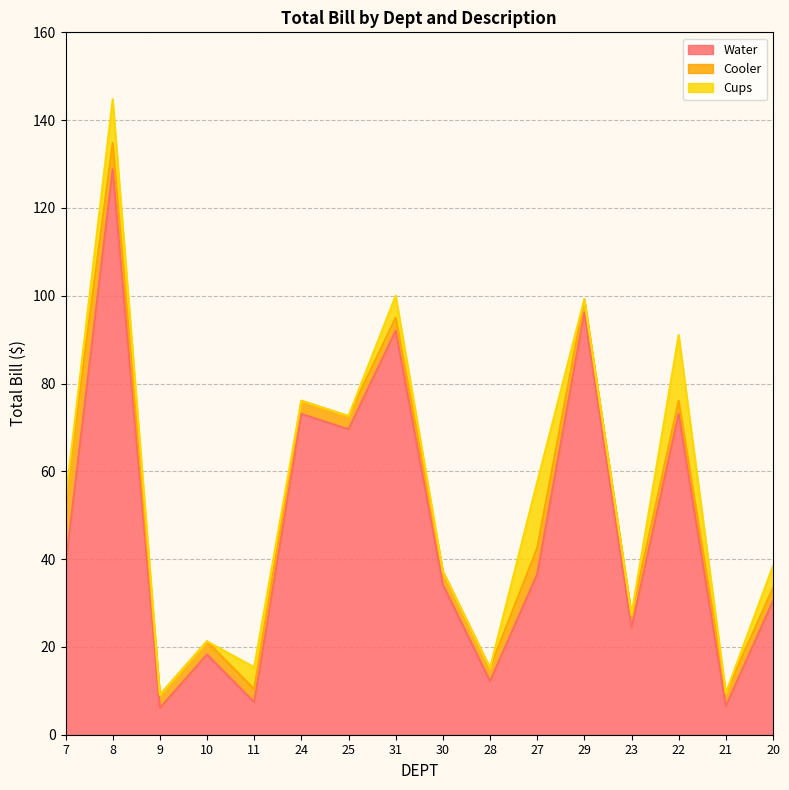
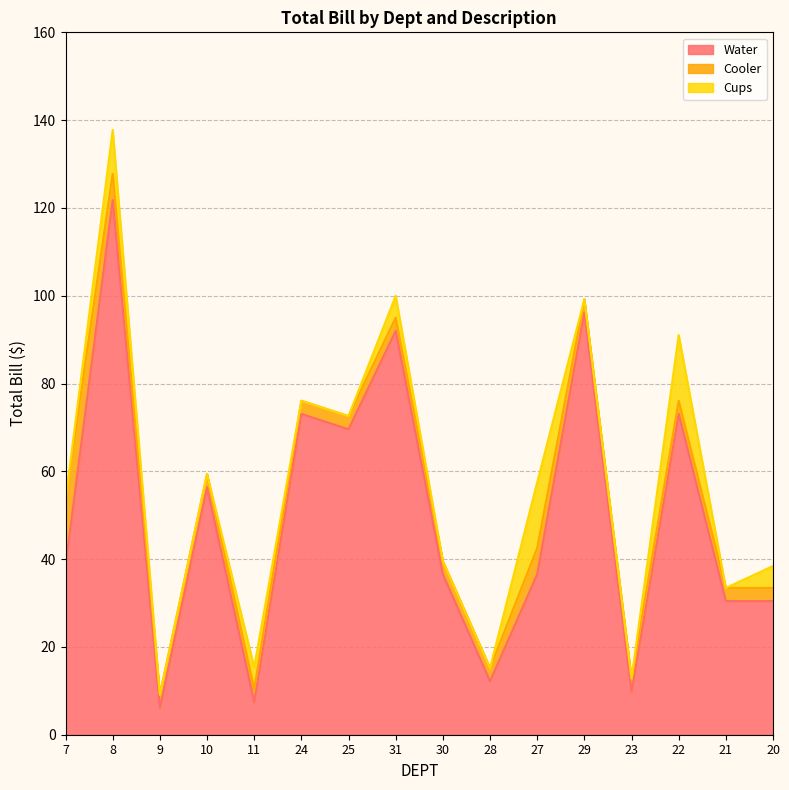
  {
    "Water": {
      "7": 39,
-     "8": 129,
+     "8": 122,
      "9": 6,
-     "10": 18,
+     "10": 56,
      "11": 7,
      "24": 73,
      "25": 70,
      "31": 92,
-     "30": 34,
+     "30": 37,
      "28": 12,
      "27": 37,
      "29": 96,
-     "23": 24,
+     "23": 10,
      "22": 73,
-     "21": 6,
+     "21": 30,
      "20": 30
    }
  }
